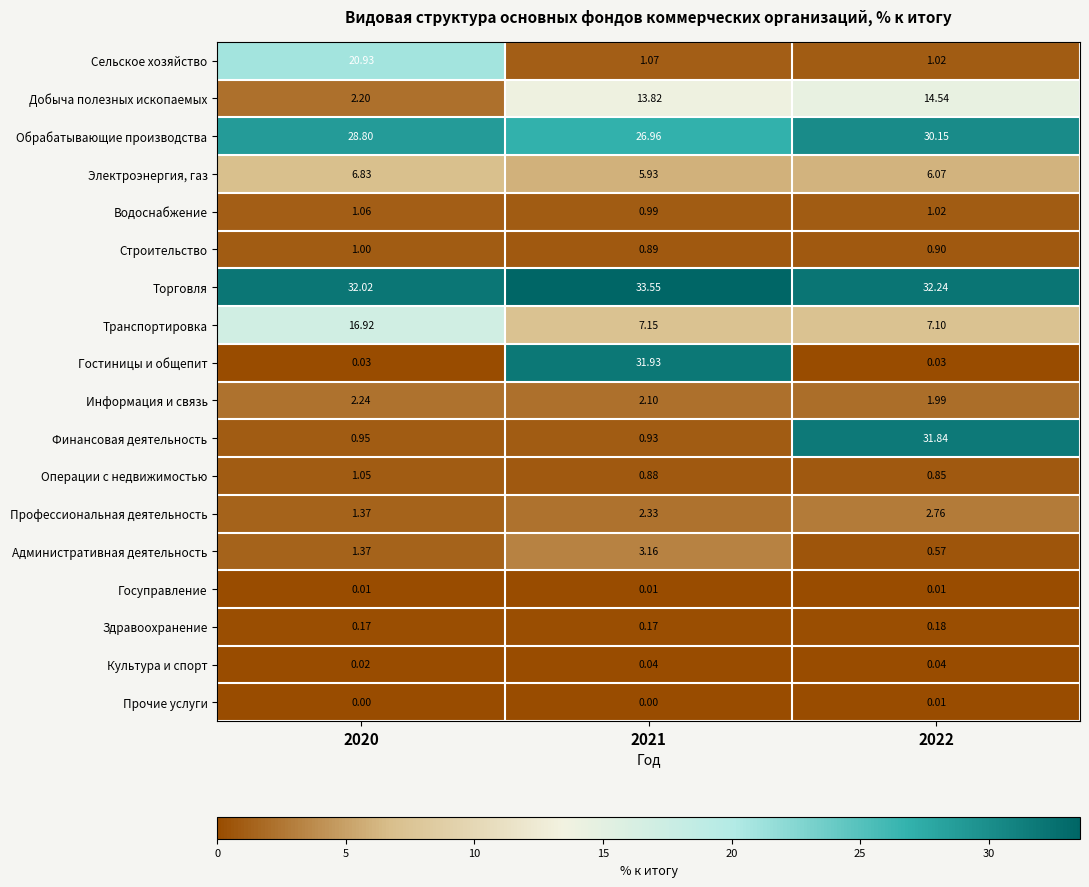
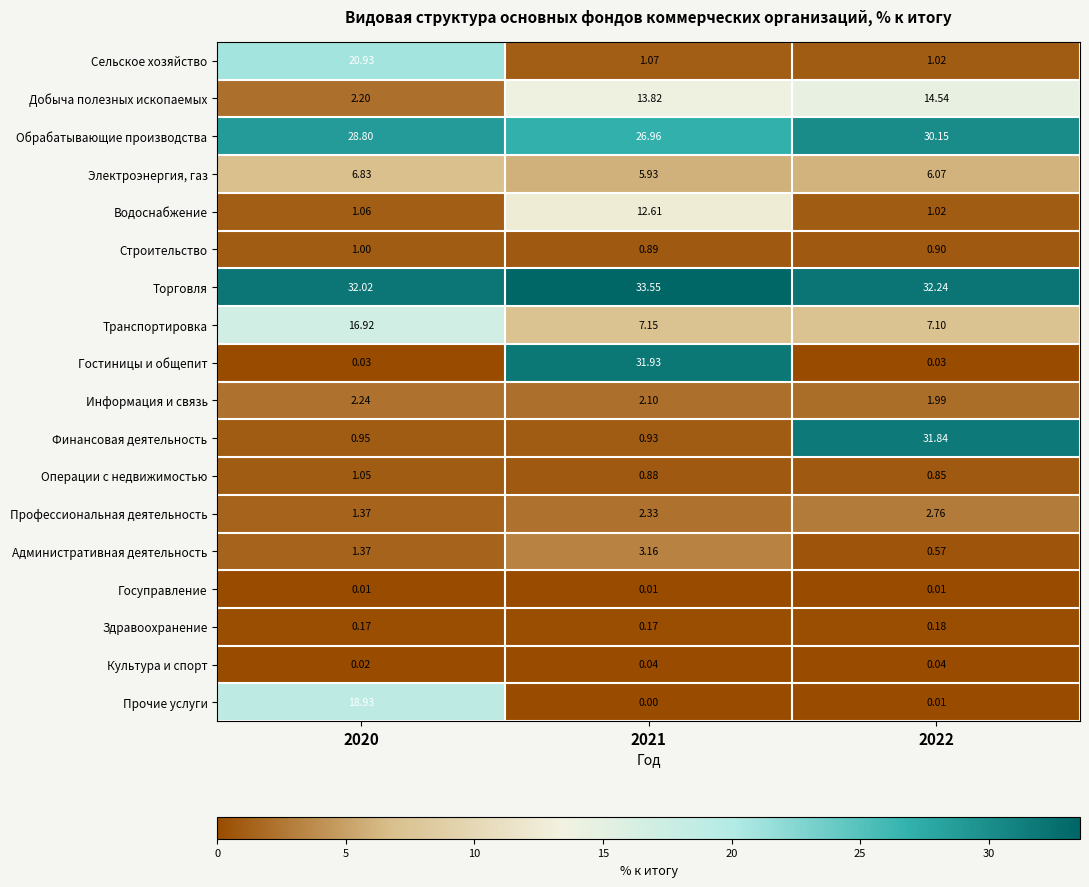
  {
    "Сельское хозяйство": {
      "2020": 20.93,
      "2021": 1.07,
      "2022": 1.02
    },
    "Добыча полезных ископаемых": {
      "2020": 2.20,
      "2021": 13.82,
      "2022": 14.54
    },
    "Обрабатывающие производства": {
      "2020": 28.80,
      "2021": 26.96,
      "2022": 30.15
    },
    "Электроэнергия, газ": {
      "2020": 6.83,
      "2021": 5.93,
      "2022": 6.07
    },
    "Водоснабжение": {
      "2020": 1.06,
-     "2021": 0.99,
+     "2021": 12.61,
      "2022": 1.02
    },
    "Строительство": {
      "2020": 1.00,
      "2021": 0.89,
      "2022": 0.90
    },
    "Торговля": {
      "2020": 32.02,
      "2021": 33.55,
      "2022": 32.24
    },
    "Транспортировка": {
      "2020": 16.92,
      "2021": 7.15,
      "2022": 7.10
    },
    "Гостиницы и общепит": {
      "2020": 0.03,
      "2021": 31.93,
      "2022": 0.03
    },
    "Информация и связь": {
      "2020": 2.24,
      "2021": 2.10,
      "2022": 1.99
    },
    "Финансовая деятельность": {
      "2020": 0.95,
      "2021": 0.93,
      "2022": 31.84
    },
    "Операции с недвижимостью": {
      "2020": 1.05,
      "2021": 0.88,
      "2022": 0.85
    },
    "Профессиональная деятельность": {
      "2020": 1.37,
      "2021": 2.33,
      "2022": 2.76
    },
    "Административная деятельность": {
      "2020": 1.37,
      "2021": 3.16,
      "2022": 0.57
    },
    "Госуправление": {
      "2020": 0.01,
      "2021": 0.01,
      "2022": 0.01
    },
    "Здравоохранение": {
      "2020": 0.17,
      "2021": 0.17,
      "2022": 0.18
    },
    "Культура и спорт": {
      "2020": 0.02,
      "2021": 0.04,
      "2022": 0.04
    },
    "Прочие услуги": {
-     "2020": 0.00,
+     "2020": 18.93,
      "2021": 0.00,
      "2022": 0.01
    }
  }
